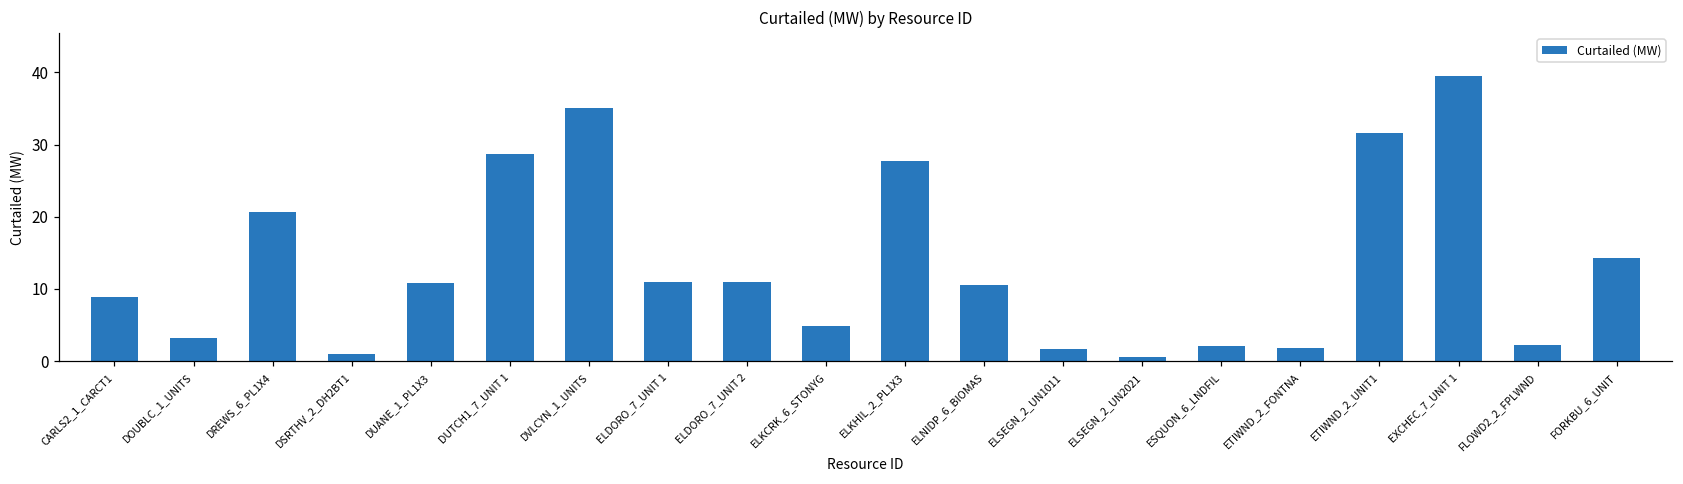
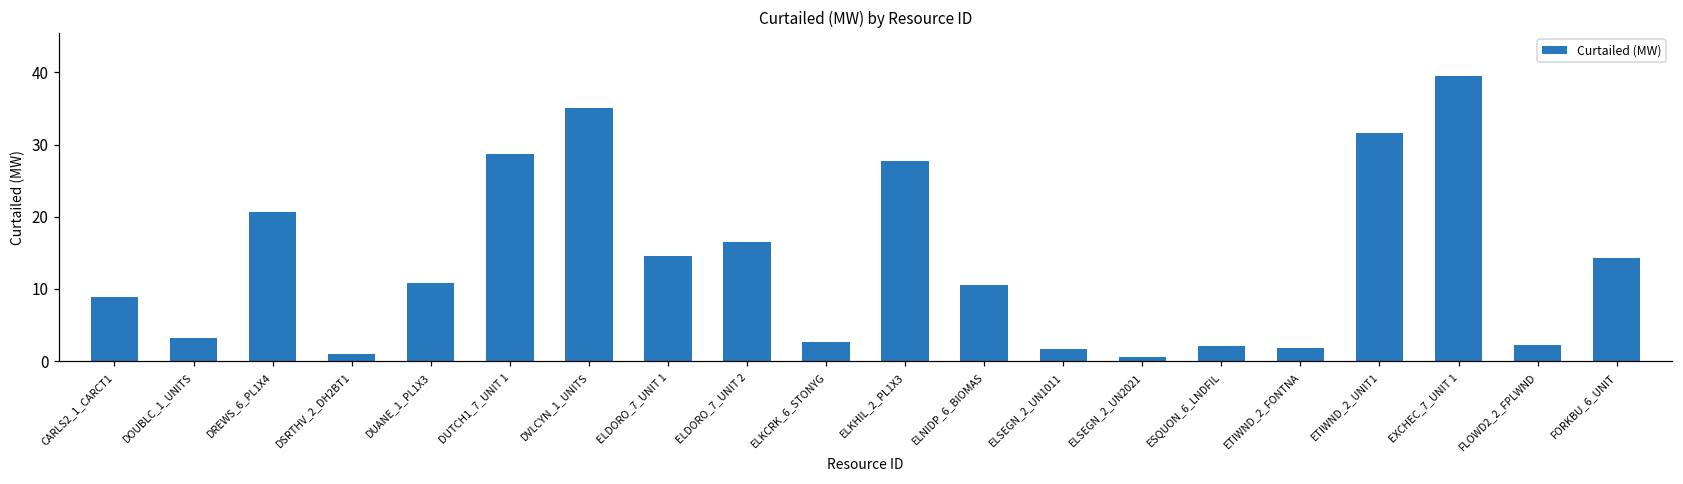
  {
    "CARLS2_1_CARCT1": 9,
    "DOUBLC_1_UNITS": 3,
    "DREWS_6_PL1X4": 21,
    "DSRTHV_2_DH2BT1": 1,
    "DUANE_1_PL1X3": 11,
    "DUTCH1_7_UNIT 1": 29,
    "DVLCYN_1_UNITS": 35,
-   "ELDORO_7_UNIT 1": 11,
-   "ELDORO_7_UNIT 2": 11,
-   "ELKCRK_6_STONYG": 5,
+   "ELDORO_7_UNIT 1": 15,
+   "ELDORO_7_UNIT 2": 17,
+   "ELKCRK_6_STONYG": 3,
    "ELKHIL_2_PL1X3": 28,
    "ELNIDP_6_BIOMAS": 11,
    "ELSEGN_2_UN1011": 2,
    "ELSEGN_2_UN2021": 1,
    "ESQUON_6_LNDFIL": 2,
    "ETIWND_2_FONTNA": 2,
    "ETIWND_2_UNIT1": 32,
    "EXCHEC_7_UNIT 1": 40,
    "FLOWD2_2_FPLWND": 2,
    "FORKBU_6_UNIT": 14
  }
